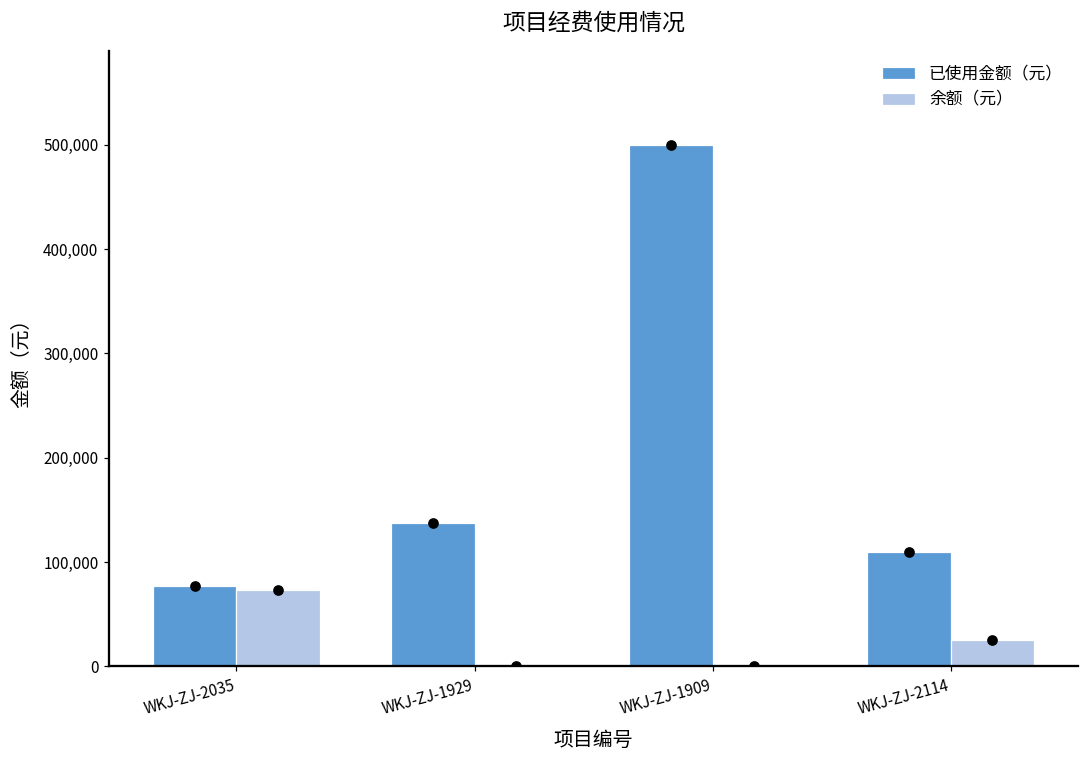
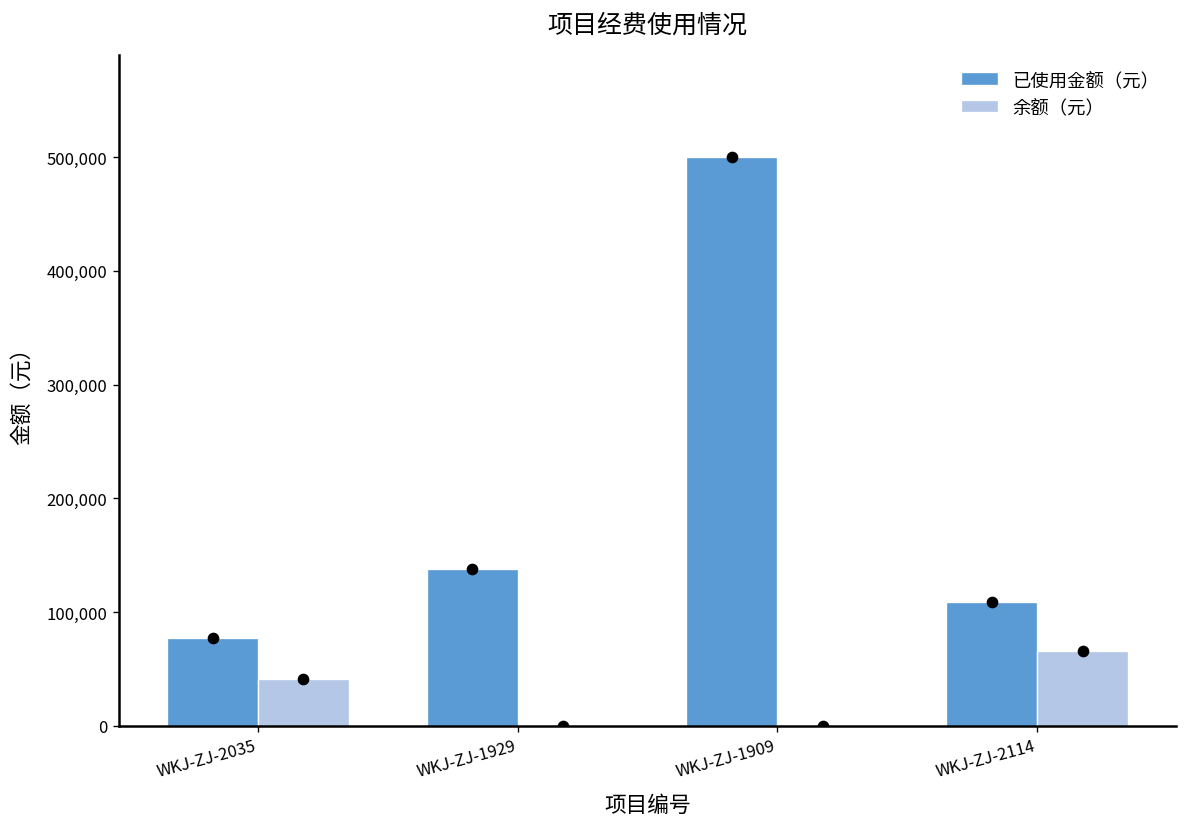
  {
    "已使用金额（元）": {
      "WKJ-ZJ-2035": "80,000",
      "WKJ-ZJ-1929": "140,000",
      "WKJ-ZJ-1909": "500,000",
      "WKJ-ZJ-2114": "110,000"
    },
    "余额（元）": {
-     "WKJ-ZJ-2035": "70,000",
+     "WKJ-ZJ-2035": "40,000",
      "WKJ-ZJ-1929": "0",
      "WKJ-ZJ-1909": "0",
-     "WKJ-ZJ-2114": "20,000"
+     "WKJ-ZJ-2114": "70,000"
    }
  }
